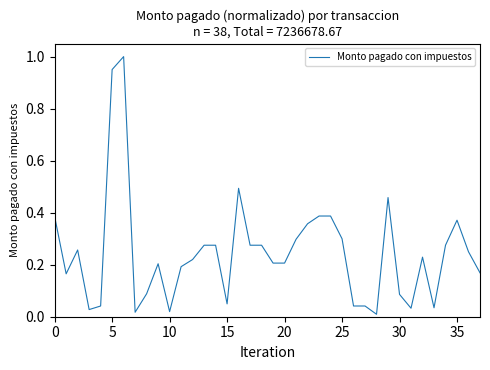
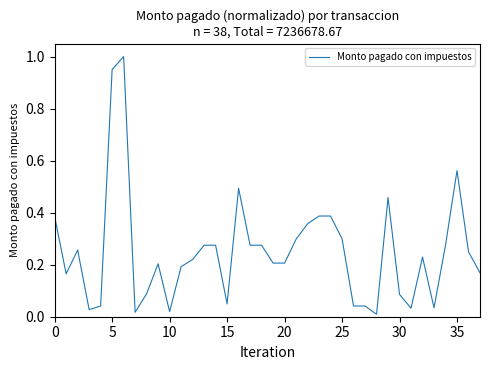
  {
    "0": 0.38,
    "5": 0.95,
    "10": 0.02,
    "15": 0.05,
    "20": 0.21,
    "25": 0.30,
    "30": 0.09,
-   "35": 0.37
+   "35": 0.56
  }
